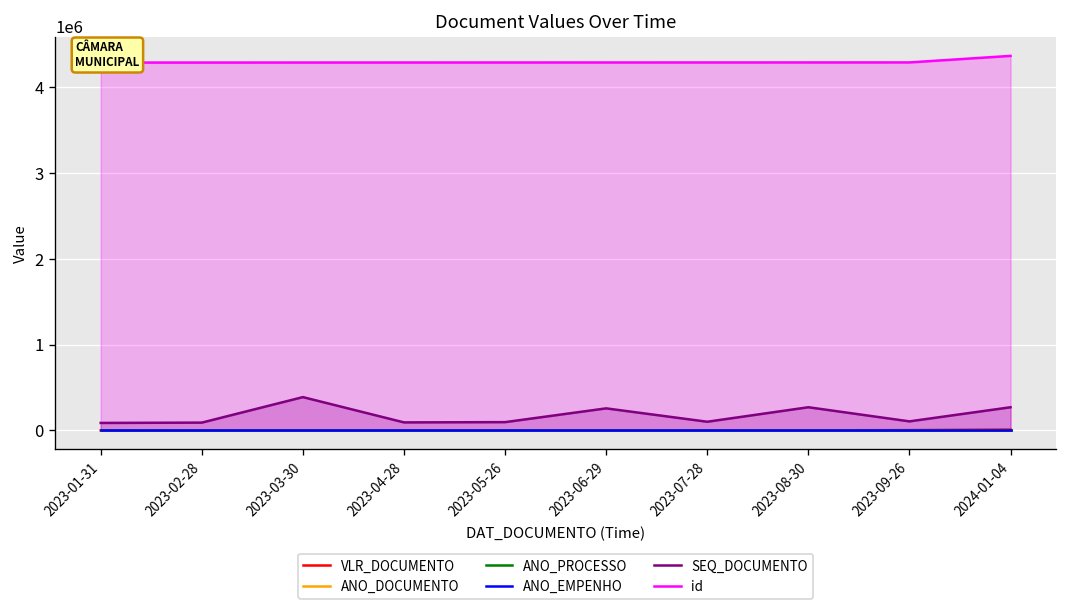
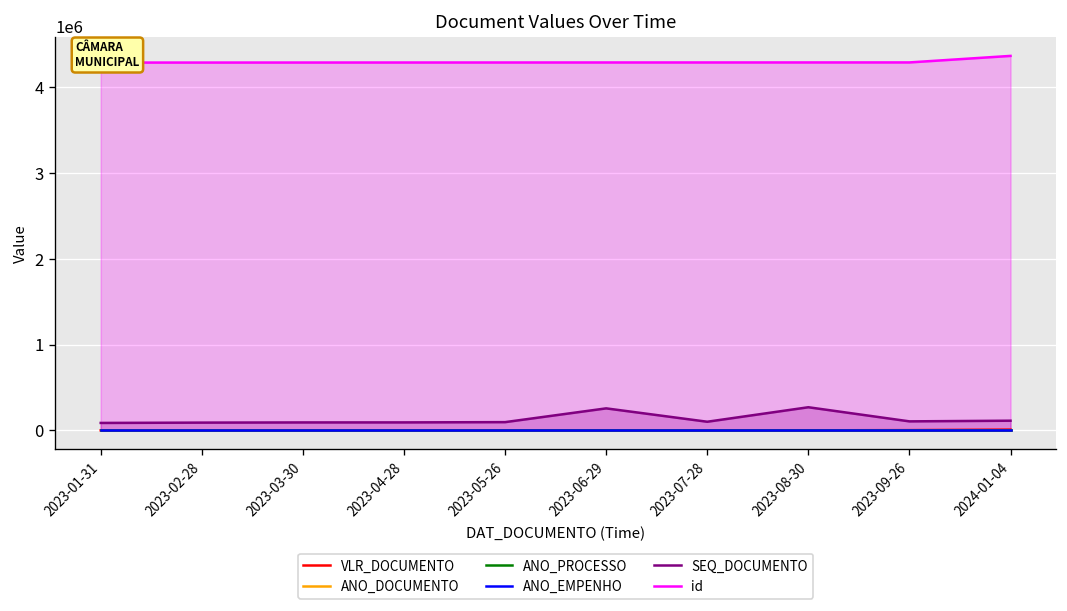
  {
    "SEQ_DOCUMENTO": {
      "2023-01-31": 100000,
      "2023-02-28": 100000,
-     "2023-03-30": 400000,
+     "2023-03-30": 100000,
      "2023-04-28": 100000,
      "2023-05-26": 100000,
      "2023-06-29": 300000,
      "2023-07-28": 100000,
      "2023-08-30": 300000,
      "2023-09-26": 100000,
-     "2024-01-04": 300000
+     "2024-01-04": 100000
    },
    "id": {
      "2023-02-28": 4300000,
      "2023-03-30": 4300000,
      "2023-04-28": 4300000,
      "2023-05-26": 4300000,
      "2023-06-29": 4300000,
      "2023-07-28": 4300000,
      "2023-08-30": 4300000,
      "2023-09-26": 4300000,
      "2024-01-04": 4400000
    }
  }
